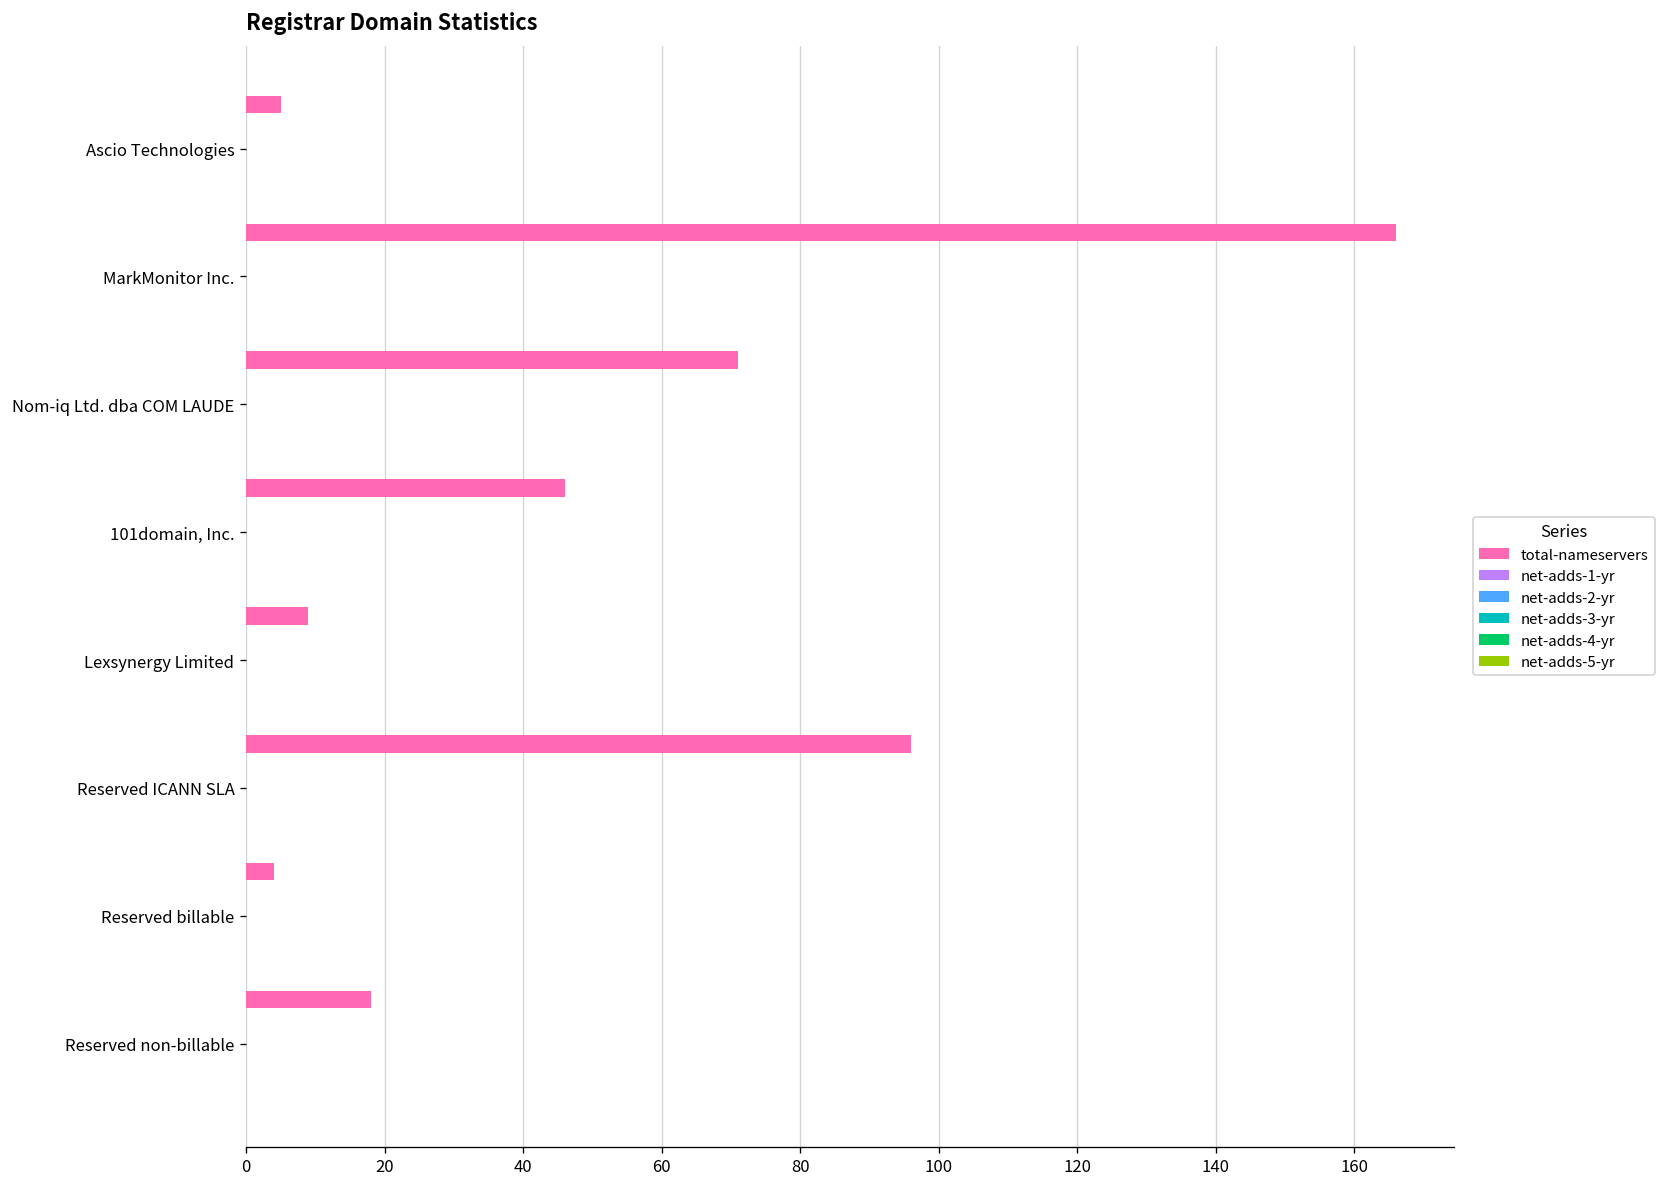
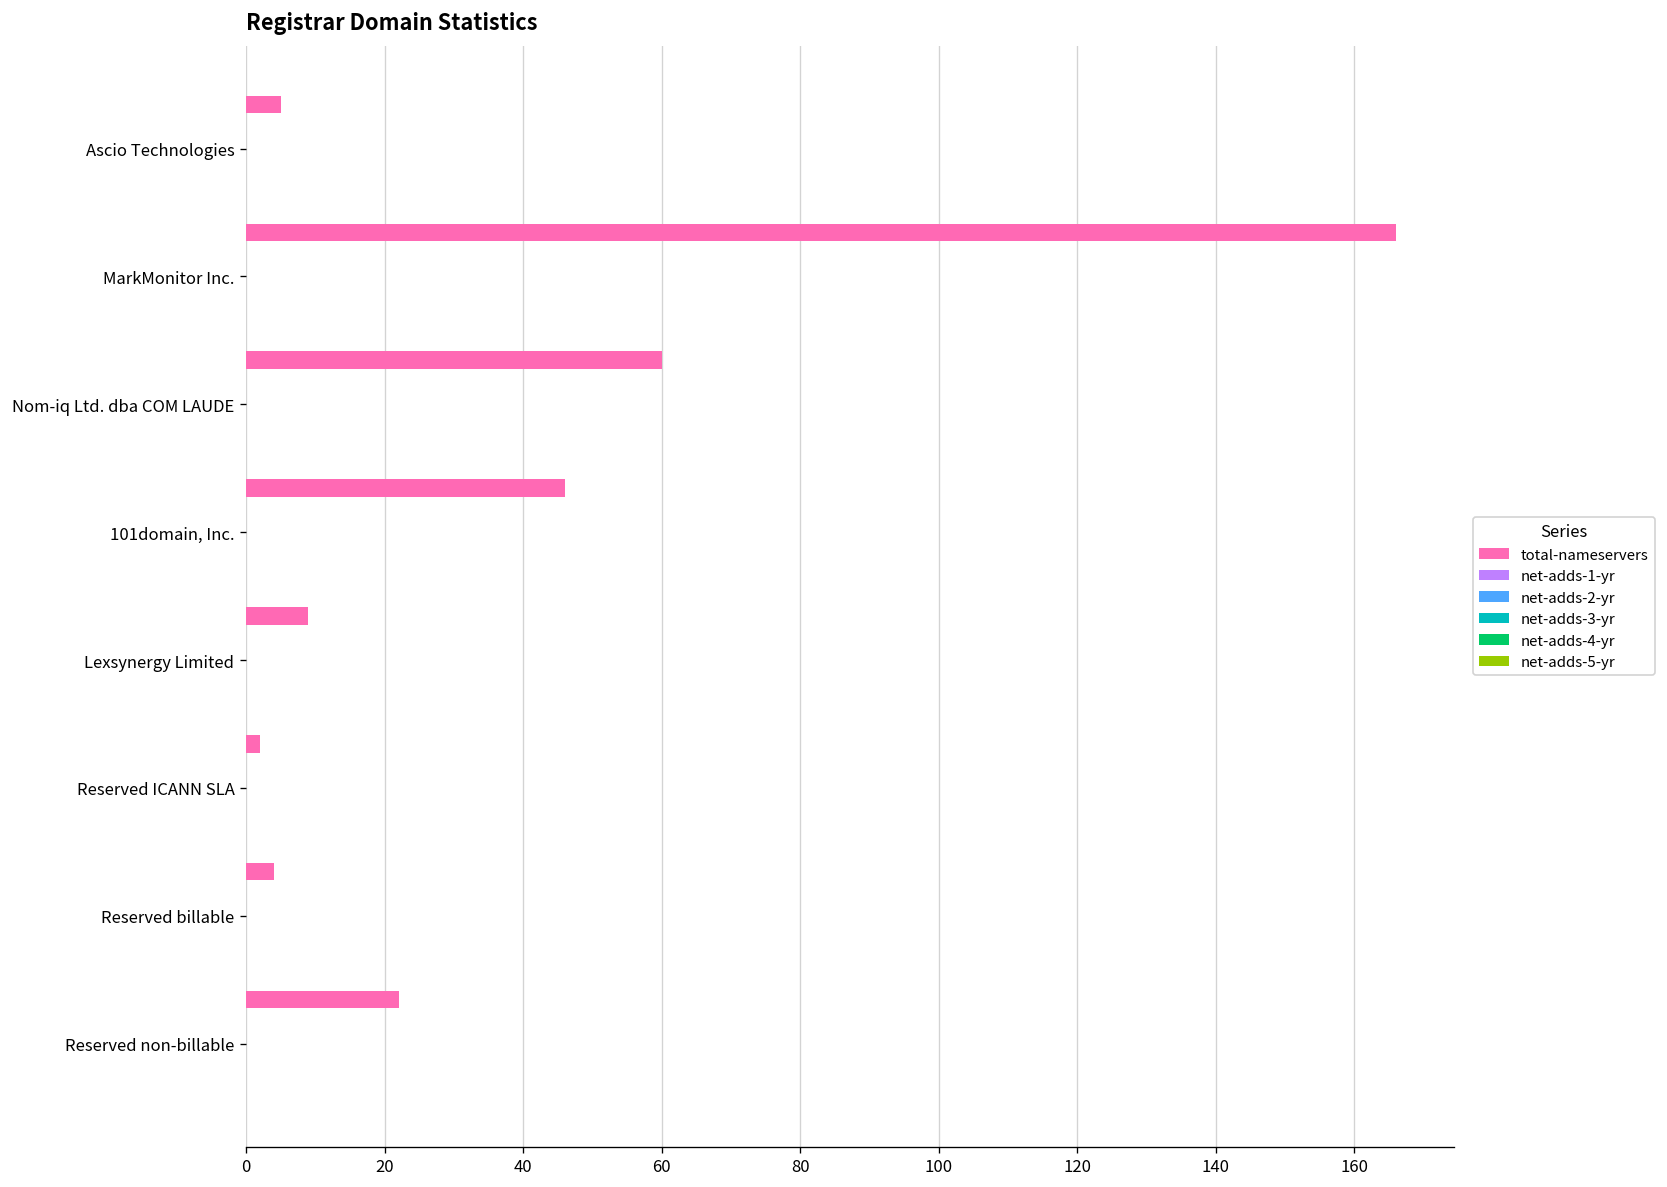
  {
    "total-nameservers": {
      "Ascio Technologies": 5,
      "MarkMonitor Inc.": 166,
-     "Nom-iq Ltd. dba COM LAUDE": 71,
+     "Nom-iq Ltd. dba COM LAUDE": 60,
      "101domain, Inc.": 46,
      "Lexsynergy Limited": 9,
-     "Reserved ICANN SLA": 96,
+     "Reserved ICANN SLA": 2,
      "Reserved billable": 4,
-     "Reserved non-billable": 18
+     "Reserved non-billable": 22
    },
    "net-adds-1-yr": {
      "Ascio Technologies": 0,
      "MarkMonitor Inc.": 0,
      "Nom-iq Ltd. dba COM LAUDE": 0,
      "101domain, Inc.": 0,
      "Lexsynergy Limited": 0,
      "Reserved ICANN SLA": 0,
      "Reserved billable": 0,
      "Reserved non-billable": 0
    },
    "net-adds-2-yr": {
      "Ascio Technologies": 0,
      "MarkMonitor Inc.": 0,
      "Nom-iq Ltd. dba COM LAUDE": 0,
      "101domain, Inc.": 0,
      "Lexsynergy Limited": 0,
      "Reserved ICANN SLA": 0,
      "Reserved billable": 0,
      "Reserved non-billable": 0
    },
    "net-adds-3-yr": {
      "Ascio Technologies": 0,
      "MarkMonitor Inc.": 0,
      "Nom-iq Ltd. dba COM LAUDE": 0,
      "101domain, Inc.": 0,
      "Lexsynergy Limited": 0,
      "Reserved ICANN SLA": 0,
      "Reserved billable": 0,
      "Reserved non-billable": 0
    },
    "net-adds-4-yr": {
      "Ascio Technologies": 0,
      "MarkMonitor Inc.": 0,
      "Nom-iq Ltd. dba COM LAUDE": 0,
      "101domain, Inc.": 0,
      "Lexsynergy Limited": 0,
      "Reserved ICANN SLA": 0,
      "Reserved billable": 0,
      "Reserved non-billable": 0
    },
    "net-adds-5-yr": {
      "Ascio Technologies": 0,
      "MarkMonitor Inc.": 0,
      "Nom-iq Ltd. dba COM LAUDE": 0,
      "101domain, Inc.": 0,
      "Lexsynergy Limited": 0,
      "Reserved ICANN SLA": 0,
      "Reserved billable": 0,
      "Reserved non-billable": 0
    }
  }
